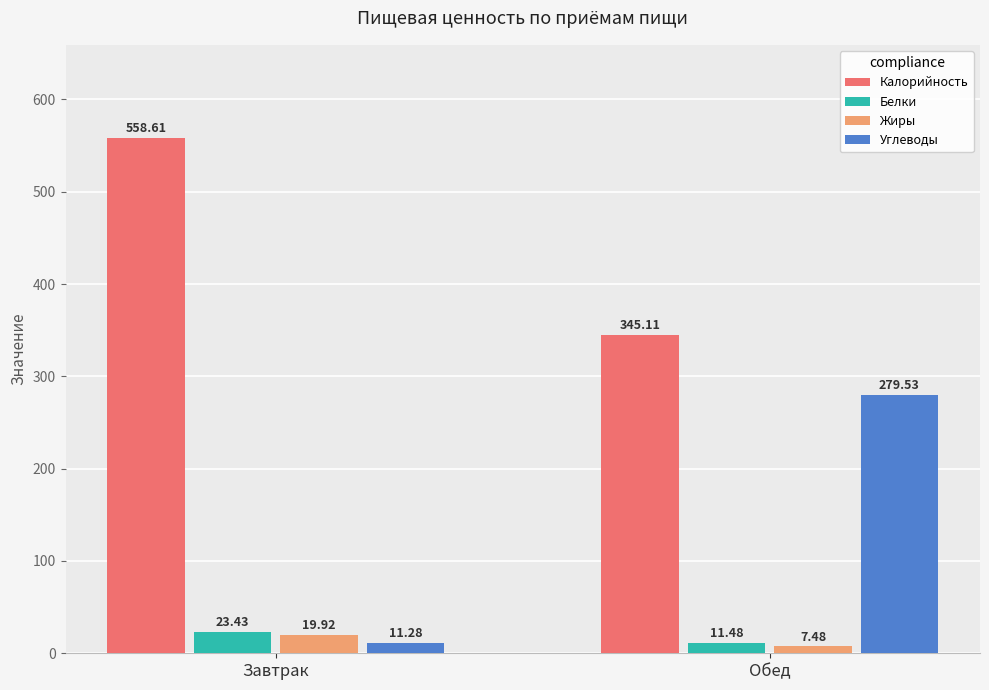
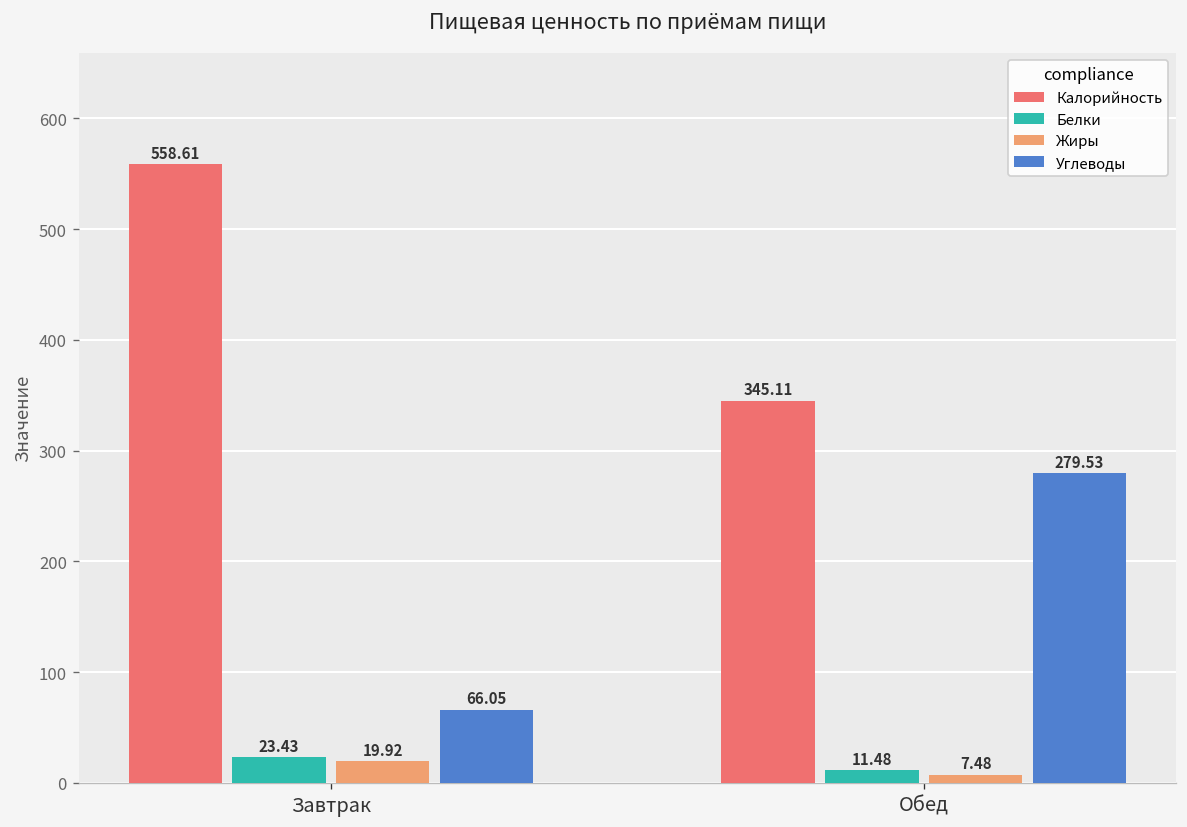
  {
    "Белки": {
      "Завтрак": 23.43,
      "Обед": 11.48
    },
    "Углеводы": {
-     "Завтрак": 11.28,
+     "Завтрак": 66.05,
      "Обед": 279.53
    }
  }
